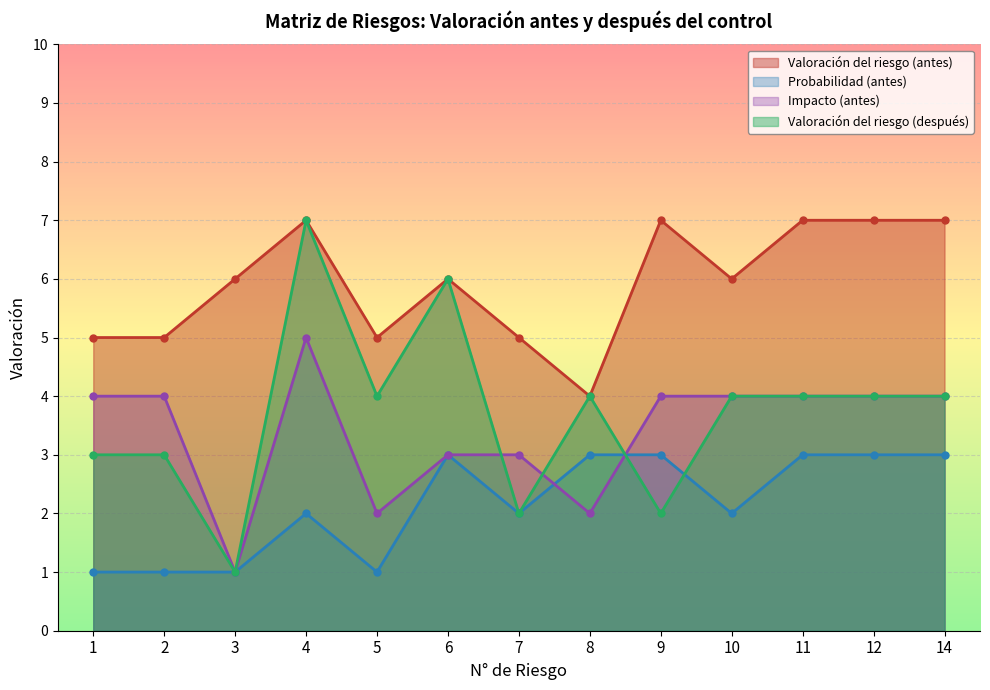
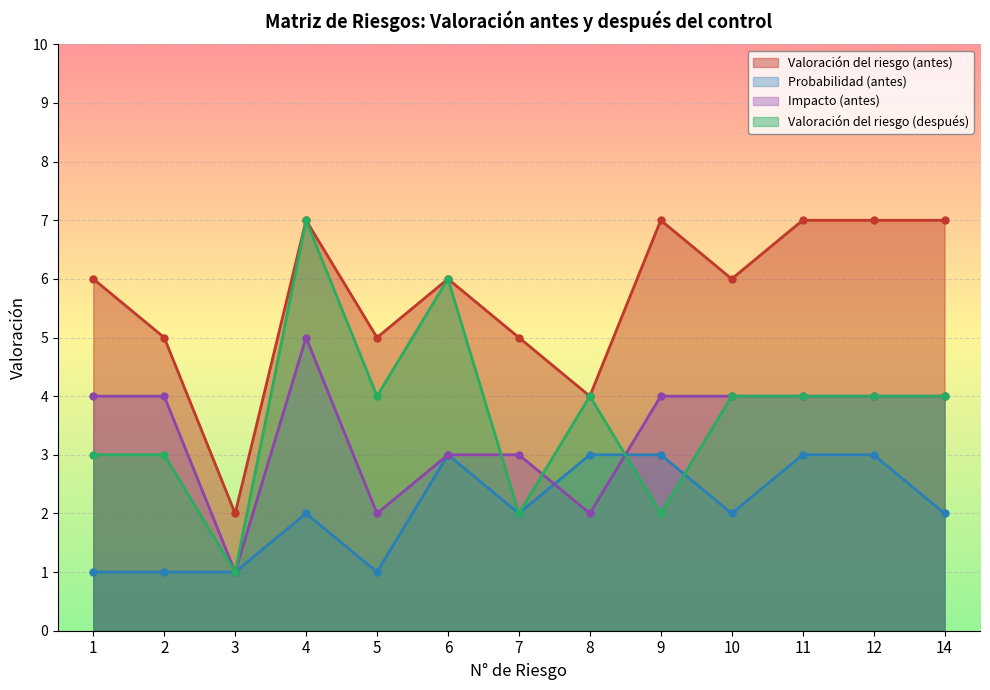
  {
    "Valoración del riesgo (antes)": {
-     "1": 5,
+     "1": 6,
      "2": 5,
-     "3": 6,
+     "3": 2,
      "5": 5,
      "7": 5,
      "9": 7,
      "10": 6,
      "11": 7,
      "12": 7,
      "14": 7
    },
    "Probabilidad (antes)": {
      "1": 1,
      "2": 1,
      "4": 2,
      "5": 1,
      "8": 3,
      "9": 3,
      "10": 2,
      "11": 3,
      "12": 3,
-     "14": 3
+     "14": 2
    },
    "Impacto (antes)": {
      "1": 4,
      "2": 4,
      "4": 5,
      "5": 2,
      "7": 3,
      "8": 2,
      "9": 4
    },
    "Valoración del riesgo (después)": {
      "1": 3,
      "2": 3,
      "5": 4,
      "9": 2
    }
  }
